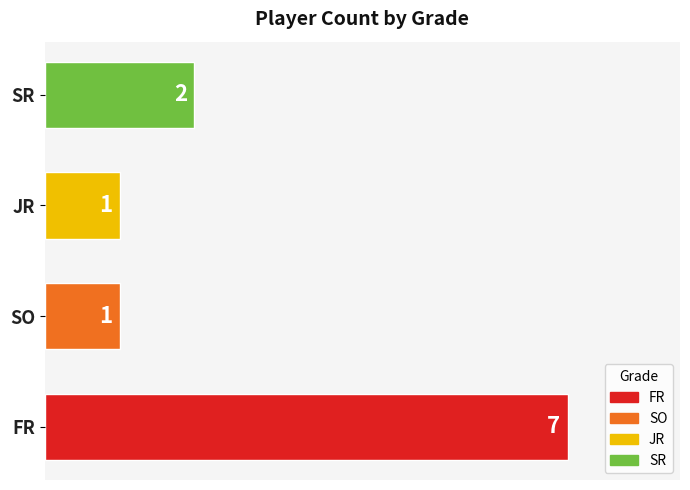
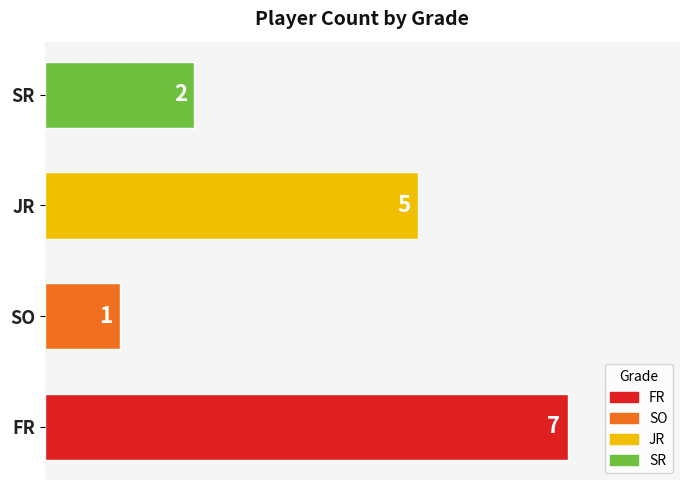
  {
    "SR": 2,
-   "JR": 1,
+   "JR": 5,
    "SO": 1,
    "FR": 7
  }
